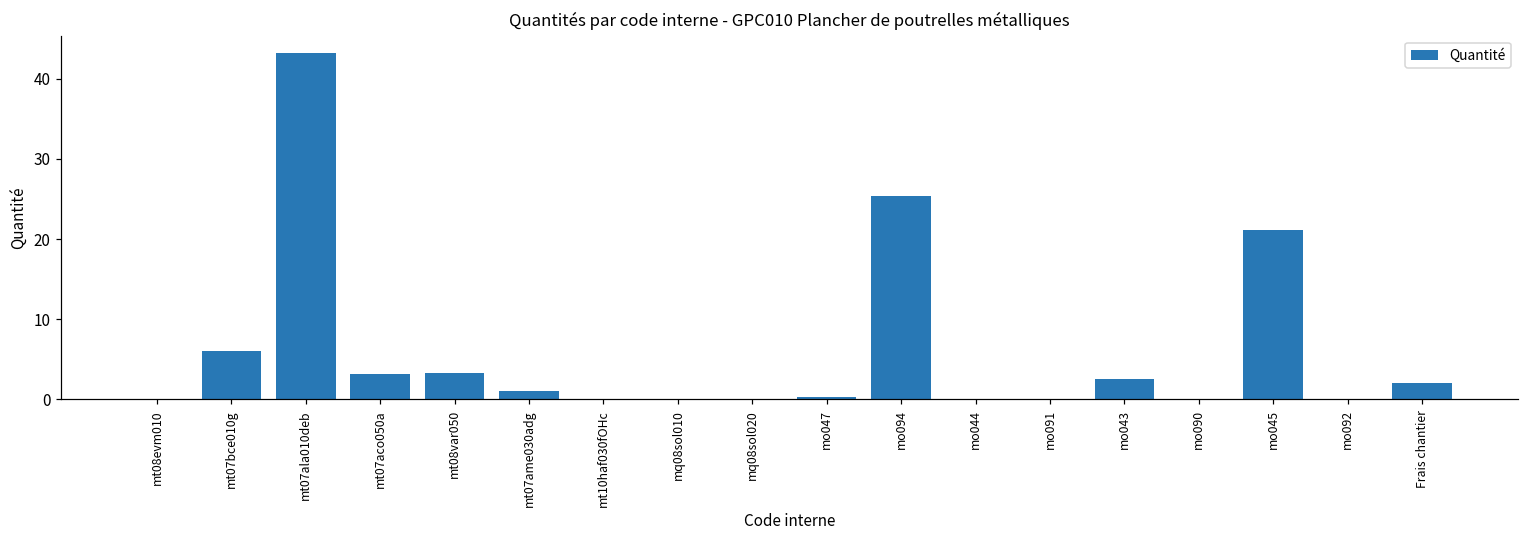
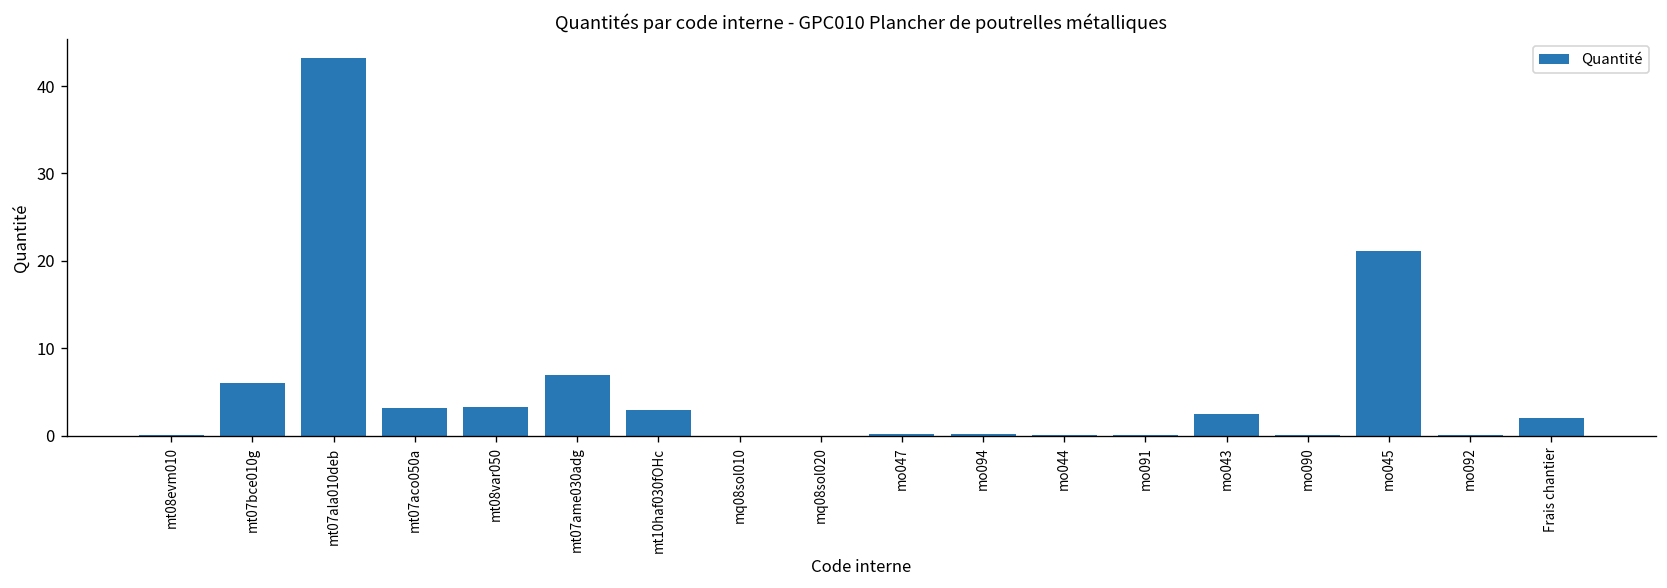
  {
    "mt07bce010g": 6,
    "mt07ala010deb": 43,
    "mt07aco050a": 3,
    "mt08var050": 3,
-   "mt07ame030adg": 1,
-   "mt10haf030fOHc": 0,
-   "mo094": 25,
+   "mt07ame030adg": 7,
+   "mt10haf030fOHc": 3,
+   "mo094": 0,
    "mo043": 3,
    "mo045": 21,
    "Frais chantier": 2
  }
